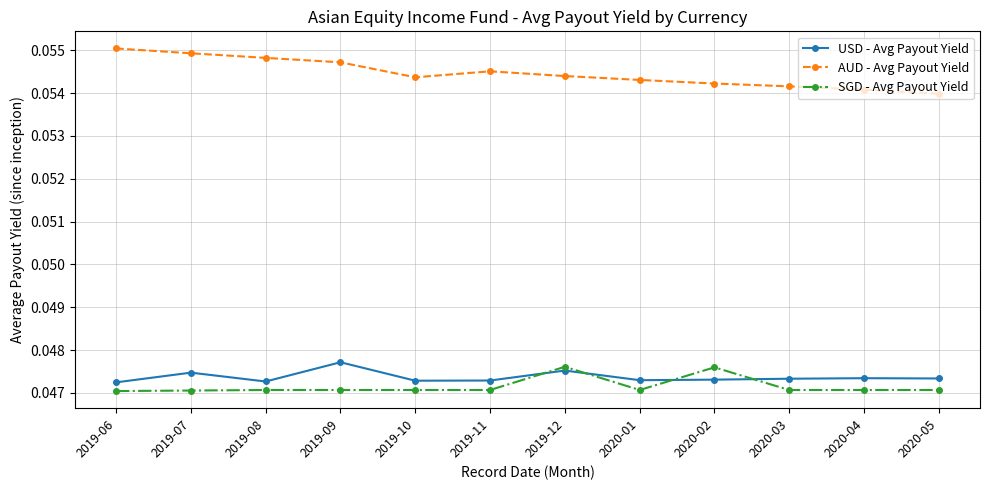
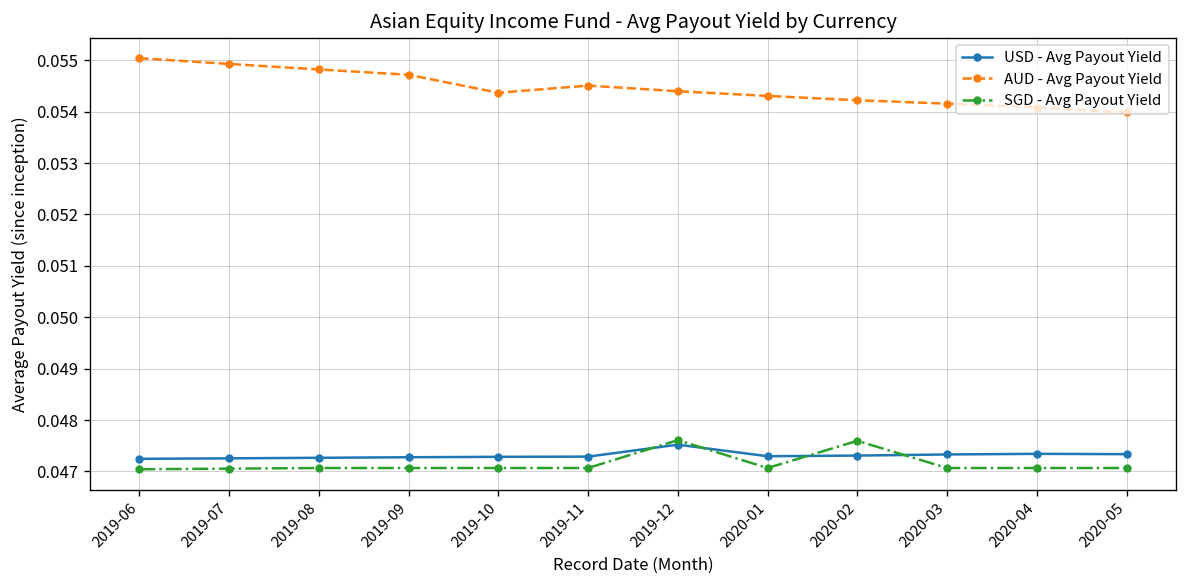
  {
    "USD - Avg Payout Yield": {
      "2019-06": 0.0472,
-     "2019-07": 0.0475,
+     "2019-07": 0.0473,
      "2019-08": 0.0473,
-     "2019-09": 0.0477,
+     "2019-09": 0.0473,
      "2019-10": 0.0473,
      "2019-11": 0.0473,
      "2019-12": 0.0475,
      "2020-01": 0.0473,
      "2020-02": 0.0473,
      "2020-03": 0.0473,
      "2020-04": 0.0473,
      "2020-05": 0.0473
    },
    "AUD - Avg Payout Yield": {
      "2019-06": 0.0550,
      "2019-07": 0.0549,
      "2019-08": 0.0548,
      "2019-09": 0.0547,
      "2019-10": 0.0544,
      "2019-11": 0.0545,
      "2019-12": 0.0544,
      "2020-01": 0.0543,
      "2020-02": 0.0542,
      "2020-03": 0.0542
    },
    "SGD - Avg Payout Yield": {
      "2019-06": 0.0470,
      "2019-07": 0.0471,
      "2019-08": 0.0471,
      "2019-09": 0.0471,
      "2019-10": 0.0471,
      "2019-11": 0.0471,
      "2019-12": 0.0476,
      "2020-01": 0.0471,
      "2020-02": 0.0476,
      "2020-03": 0.0471,
      "2020-04": 0.0471,
      "2020-05": 0.0471
    }
  }
